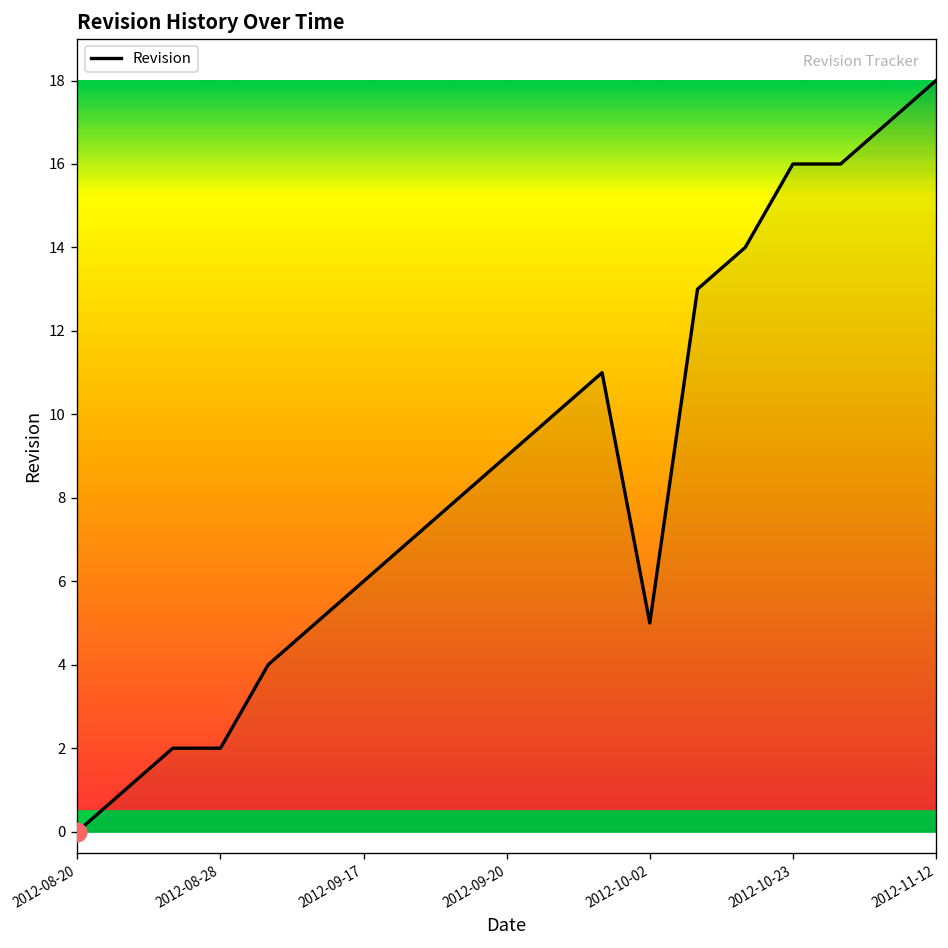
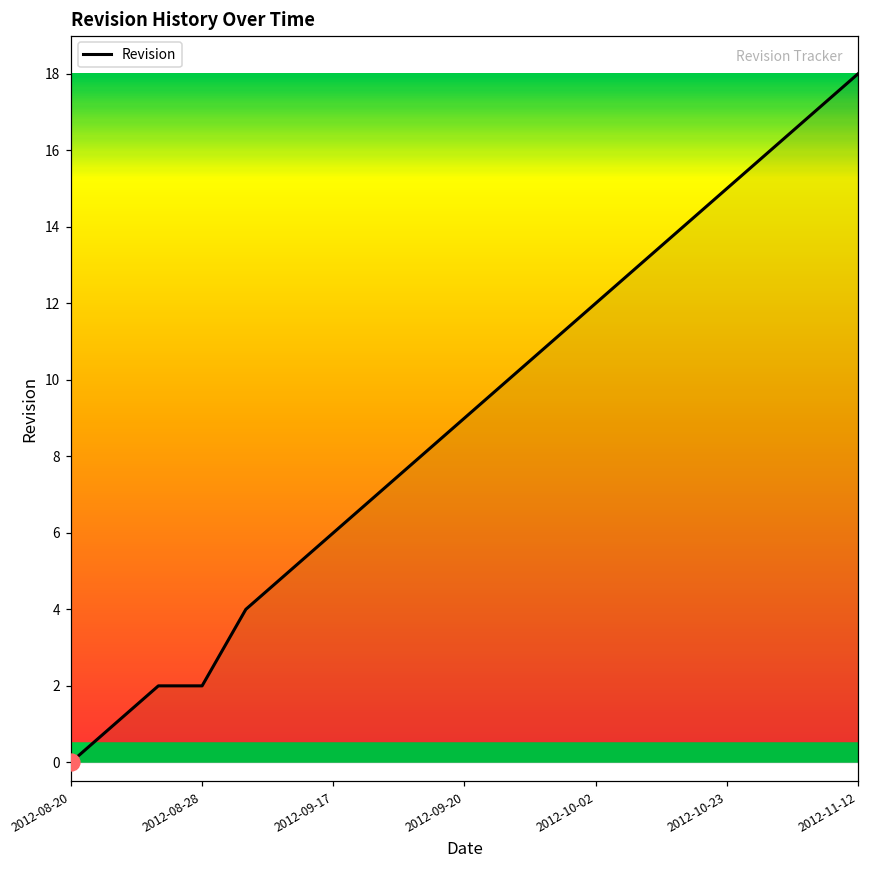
  {
    "Revision": {
      "2012-08-28": 2,
      "2012-09-17": 6,
-     "2012-10-02": 5,
-     "2012-10-23": 16,
+     "2012-10-02": 12,
+     "2012-10-23": 15,
      "2012-11-12": 18
    }
  }
